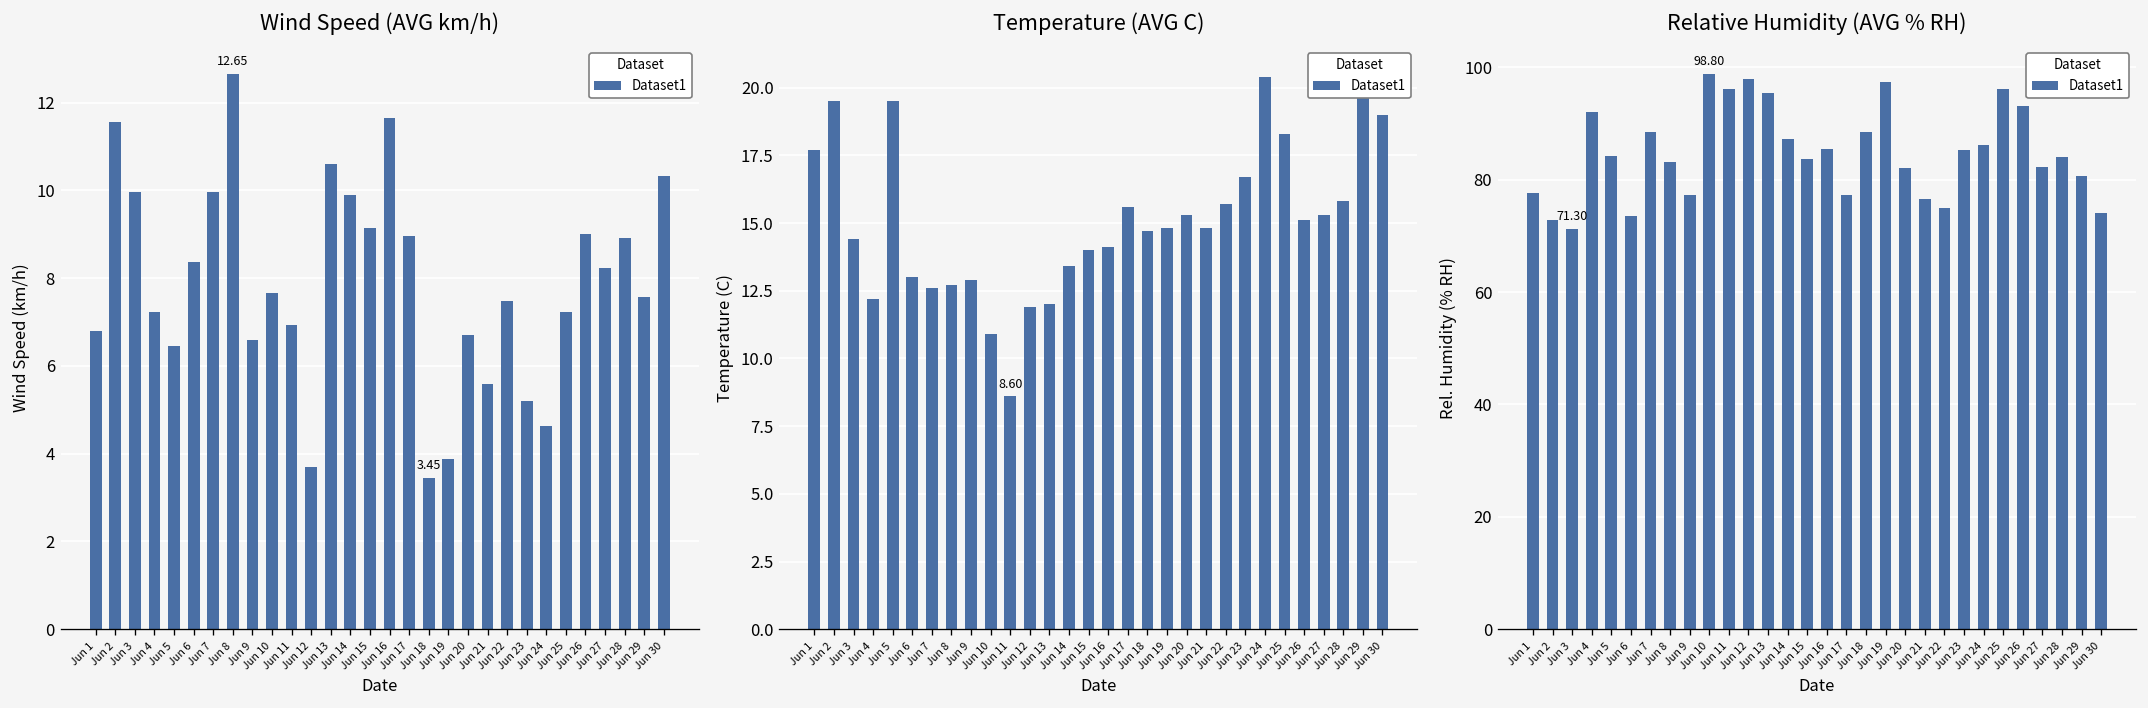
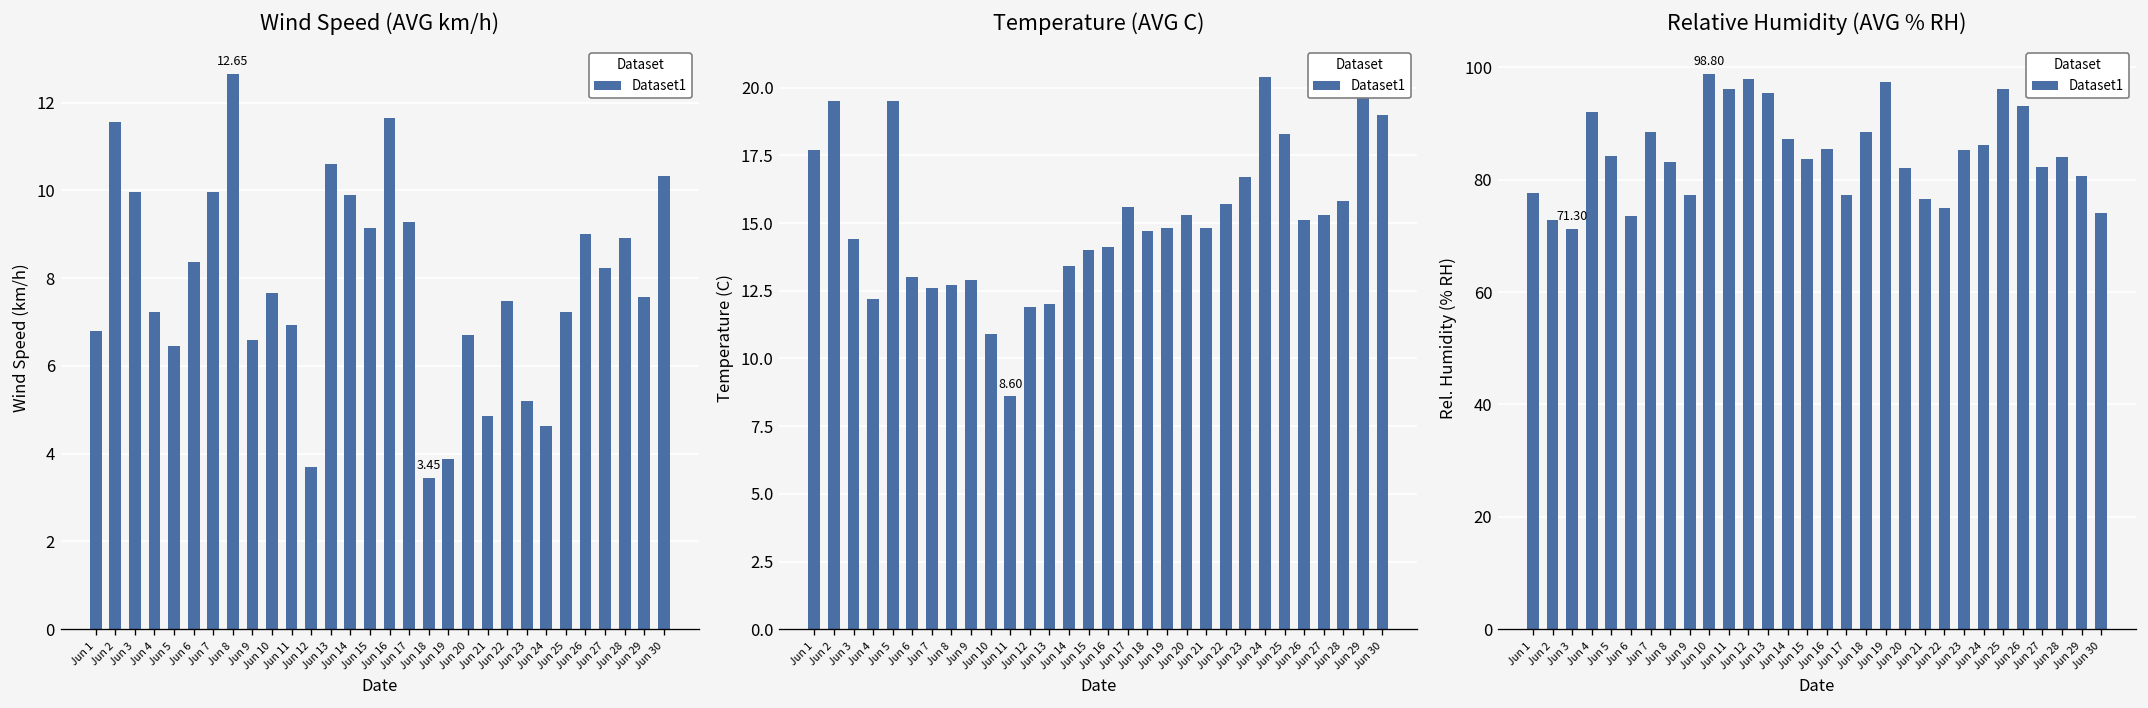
  {
    "Wind Speed (AVG km/h)": {
      "Jun 1": 6.8,
      "Jun 2": 11.6,
      "Jun 3": 10.0,
      "Jun 4": 7.2,
      "Jun 5": 6.5,
      "Jun 6": 8.4,
      "Jun 7": 10.0,
      "Jun 9": 6.6,
      "Jun 10": 7.7,
      "Jun 11": 6.9,
      "Jun 12": 3.7,
      "Jun 13": 10.6,
      "Jun 14": 9.9,
      "Jun 15": 9.1,
      "Jun 16": 11.7,
-     "Jun 17": 9.0,
+     "Jun 17": 9.3,
      "Jun 19": 3.9,
      "Jun 20": 6.7,
-     "Jun 21": 5.6,
+     "Jun 21": 4.9,
      "Jun 22": 7.5,
      "Jun 23": 5.2,
      "Jun 24": 4.6,
      "Jun 25": 7.2,
      "Jun 26": 9.0,
      "Jun 27": 8.2,
      "Jun 28": 8.9,
      "Jun 29": 7.6,
      "Jun 30": 10.3
    },
    "Temperature (AVG C)": {
      "Jun 11": 8.60
    },
    "Relative Humidity (AVG % RH)": {
      "Jun 3": 71.30,
      "Jun 10": 98.80
    }
  }
